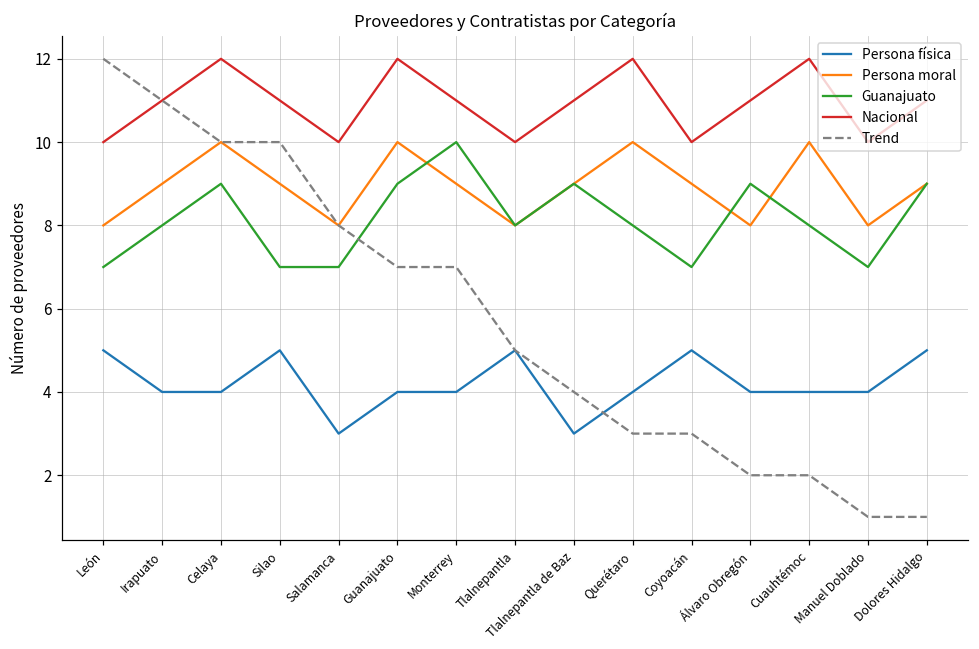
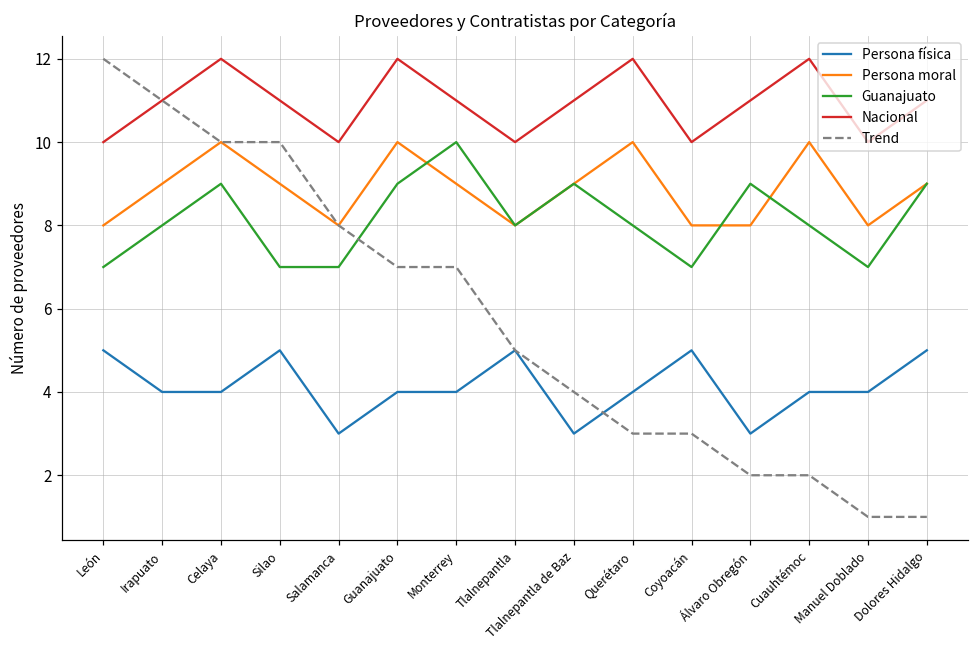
  {
    "Persona física": {
      "León": 5,
      "Irapuato": 4,
      "Celaya": 4,
      "Silao": 5,
      "Salamanca": 3,
      "Guanajuato": 4,
      "Monterrey": 4,
      "Tlalnepantla de Baz": 3,
      "Querétaro": 4,
      "Coyoacán": 5,
-     "Álvaro Obregón": 4,
+     "Álvaro Obregón": 3,
      "Cuauhtémoc": 4,
      "Manuel Doblado": 4,
      "Dolores Hidalgo": 5
    },
    "Persona moral": {
      "León": 8,
      "Irapuato": 9,
      "Silao": 9,
      "Guanajuato": 10,
      "Monterrey": 9,
      "Querétaro": 10,
-     "Coyoacán": 9,
+     "Coyoacán": 8,
      "Álvaro Obregón": 8,
      "Cuauhtémoc": 10,
      "Manuel Doblado": 8
    },
    "Guanajuato": {
      "León": 7,
      "Irapuato": 8,
      "Celaya": 9,
      "Silao": 7,
      "Salamanca": 7,
      "Guanajuato": 9,
      "Monterrey": 10,
      "Querétaro": 8,
      "Coyoacán": 7,
      "Álvaro Obregón": 9,
      "Cuauhtémoc": 8,
      "Manuel Doblado": 7
    },
    "Nacional": {
      "León": 10,
      "Celaya": 12,
      "Silao": 11,
      "Salamanca": 10,
      "Guanajuato": 12,
      "Monterrey": 11,
      "Tlalnepantla": 10,
      "Tlalnepantla de Baz": 11,
      "Querétaro": 12,
      "Coyoacán": 10,
      "Álvaro Obregón": 11,
      "Cuauhtémoc": 12
    },
    "Trend": {
      "León": 12,
      "Silao": 10,
      "Guanajuato": 7,
      "Monterrey": 7,
      "Tlalnepantla de Baz": 4,
      "Querétaro": 3,
      "Coyoacán": 3,
      "Álvaro Obregón": 2,
      "Cuauhtémoc": 2,
      "Manuel Doblado": 1,
      "Dolores Hidalgo": 1
    }
  }
